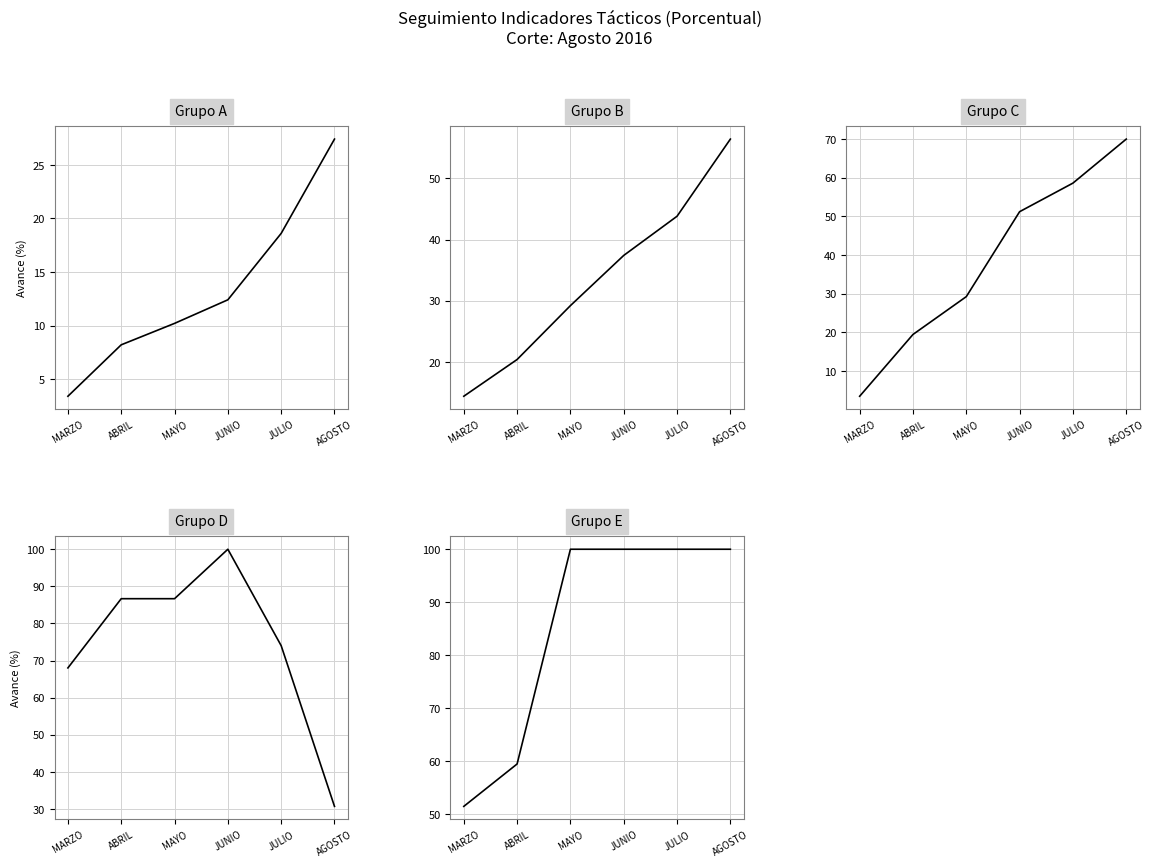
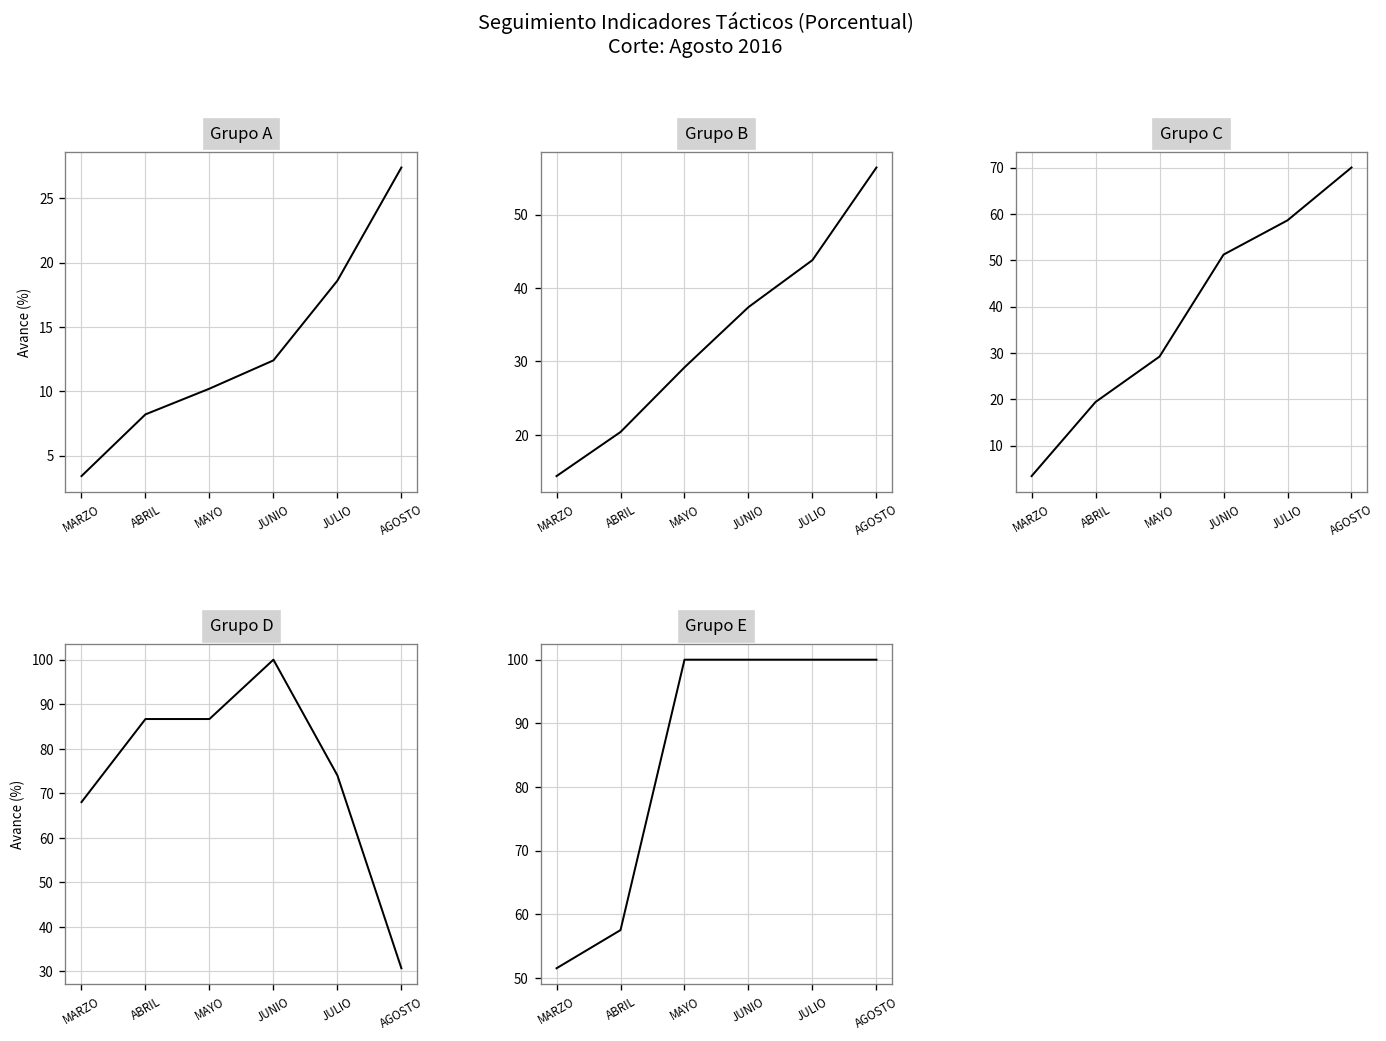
  {
    "Grupo A": {
      "MARZO": 3.4,
      "ABRIL": 8.2,
      "MAYO": 10.2,
      "JUNIO": 12.4,
      "JULIO": 18.6,
      "AGOSTO": 27.4
    },
    "Grupo B": {
      "MARZO": 14,
      "ABRIL": 20,
      "MAYO": 29,
      "JUNIO": 37,
      "JULIO": 44,
      "AGOSTO": 56
    },
    "Grupo C": {
      "MARZO": 3,
      "ABRIL": 19,
      "MAYO": 29,
      "JUNIO": 51,
      "JULIO": 59,
      "AGOSTO": 70
    },
    "Grupo D": {
      "MARZO": 68,
      "ABRIL": 87,
      "MAYO": 87,
      "JUNIO": 100,
      "JULIO": 74,
      "AGOSTO": 31
    },
    "Grupo E": {
      "MARZO": 52,
-     "ABRIL": 60,
+     "ABRIL": 58,
      "MAYO": 100,
      "JUNIO": 100,
      "JULIO": 100,
      "AGOSTO": 100
    }
  }
